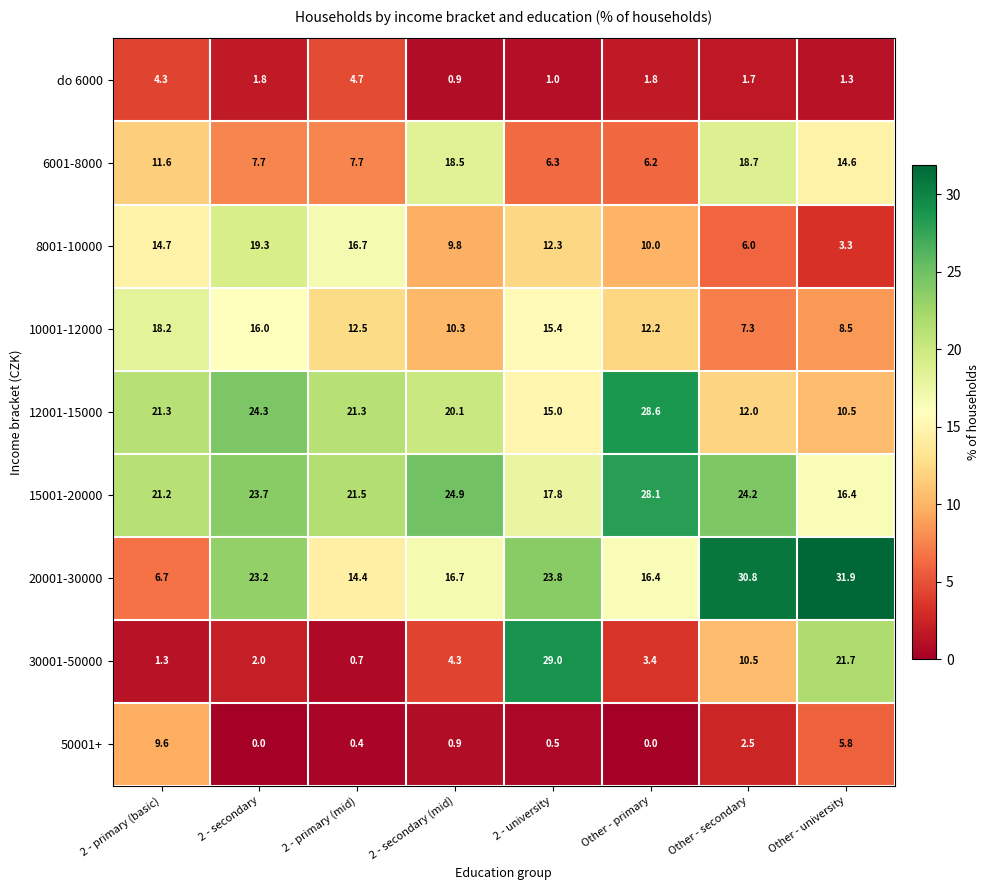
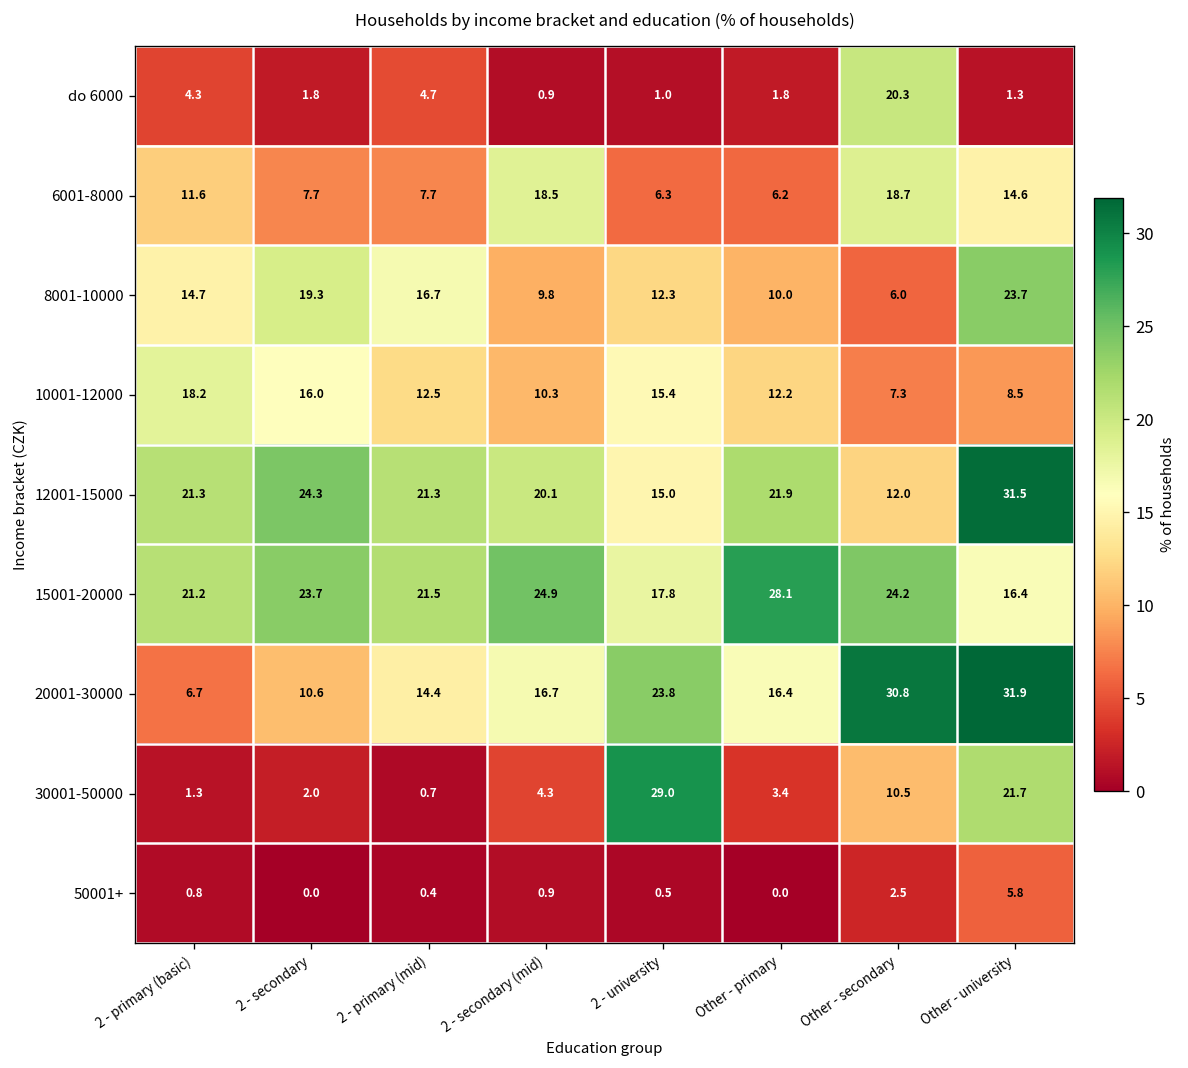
  {
    "do 6000": {
      "2 - primary (basic)": 4.3,
      "2 - secondary": 1.8,
      "2 - primary (mid)": 4.7,
      "2 - secondary (mid)": 0.9,
      "2 - university": 1.0,
      "Other - primary": 1.8,
-     "Other - secondary": 1.7,
+     "Other - secondary": 20.3,
      "Other - university": 1.3
    },
    "6001-8000": {
      "2 - primary (basic)": 11.6,
      "2 - secondary": 7.7,
      "2 - primary (mid)": 7.7,
      "2 - secondary (mid)": 18.5,
      "2 - university": 6.3,
      "Other - primary": 6.2,
      "Other - secondary": 18.7,
      "Other - university": 14.6
    },
    "8001-10000": {
      "2 - primary (basic)": 14.7,
      "2 - secondary": 19.3,
      "2 - primary (mid)": 16.7,
      "2 - secondary (mid)": 9.8,
      "2 - university": 12.3,
      "Other - primary": 10.0,
      "Other - secondary": 6.0,
-     "Other - university": 3.3
+     "Other - university": 23.7
    },
    "10001-12000": {
      "2 - primary (basic)": 18.2,
      "2 - secondary": 16.0,
      "2 - primary (mid)": 12.5,
      "2 - secondary (mid)": 10.3,
      "2 - university": 15.4,
      "Other - primary": 12.2,
      "Other - secondary": 7.3,
      "Other - university": 8.5
    },
    "12001-15000": {
      "2 - primary (basic)": 21.3,
      "2 - secondary": 24.3,
      "2 - primary (mid)": 21.3,
      "2 - secondary (mid)": 20.1,
      "2 - university": 15.0,
-     "Other - primary": 28.6,
+     "Other - primary": 21.9,
      "Other - secondary": 12.0,
-     "Other - university": 10.5
+     "Other - university": 31.5
    },
    "15001-20000": {
      "2 - primary (basic)": 21.2,
      "2 - secondary": 23.7,
      "2 - primary (mid)": 21.5,
      "2 - secondary (mid)": 24.9,
      "2 - university": 17.8,
      "Other - primary": 28.1,
      "Other - secondary": 24.2,
      "Other - university": 16.4
    },
    "20001-30000": {
      "2 - primary (basic)": 6.7,
-     "2 - secondary": 23.2,
+     "2 - secondary": 10.6,
      "2 - primary (mid)": 14.4,
      "2 - secondary (mid)": 16.7,
      "2 - university": 23.8,
      "Other - primary": 16.4,
      "Other - secondary": 30.8,
      "Other - university": 31.9
    },
    "30001-50000": {
      "2 - primary (basic)": 1.3,
      "2 - secondary": 2.0,
      "2 - primary (mid)": 0.7,
      "2 - secondary (mid)": 4.3,
      "2 - university": 29.0,
      "Other - primary": 3.4,
      "Other - secondary": 10.5,
      "Other - university": 21.7
    },
    "50001+": {
-     "2 - primary (basic)": 9.6,
+     "2 - primary (basic)": 0.8,
      "2 - secondary": 0.0,
      "2 - primary (mid)": 0.4,
      "2 - secondary (mid)": 0.9,
      "2 - university": 0.5,
      "Other - primary": 0.0,
      "Other - secondary": 2.5,
      "Other - university": 5.8
    }
  }
